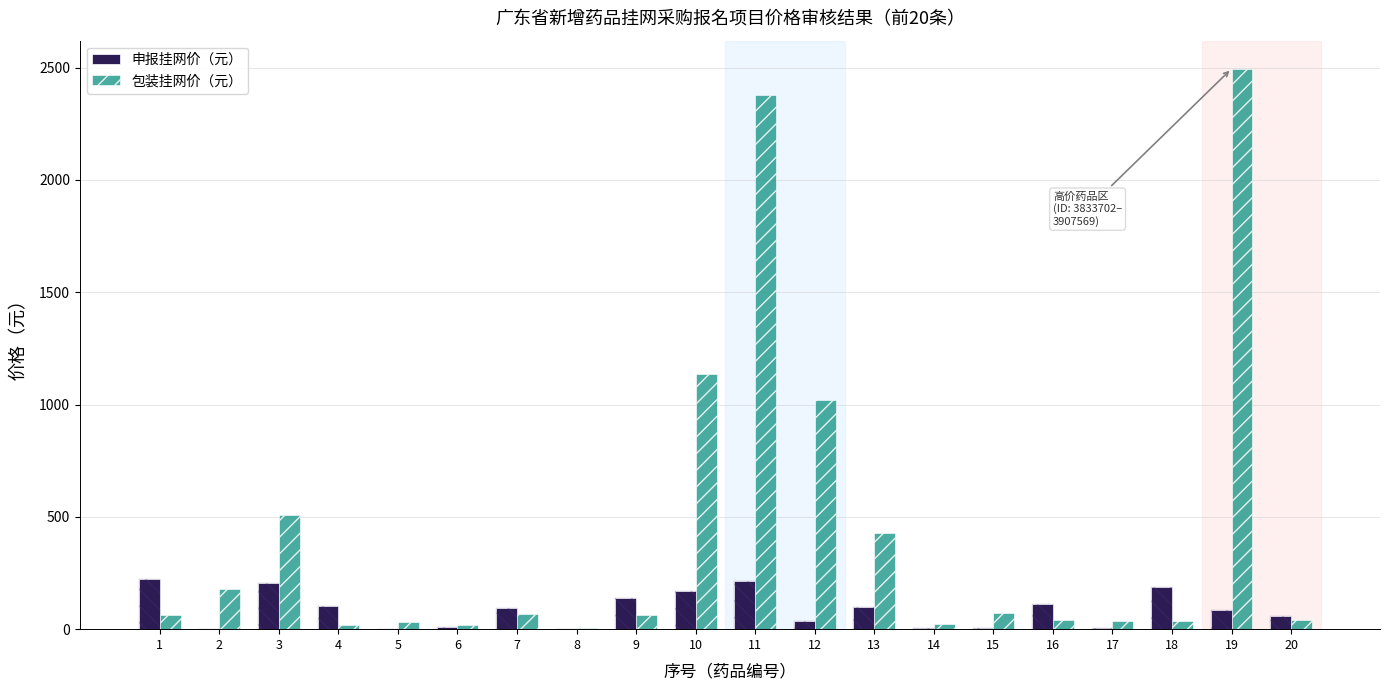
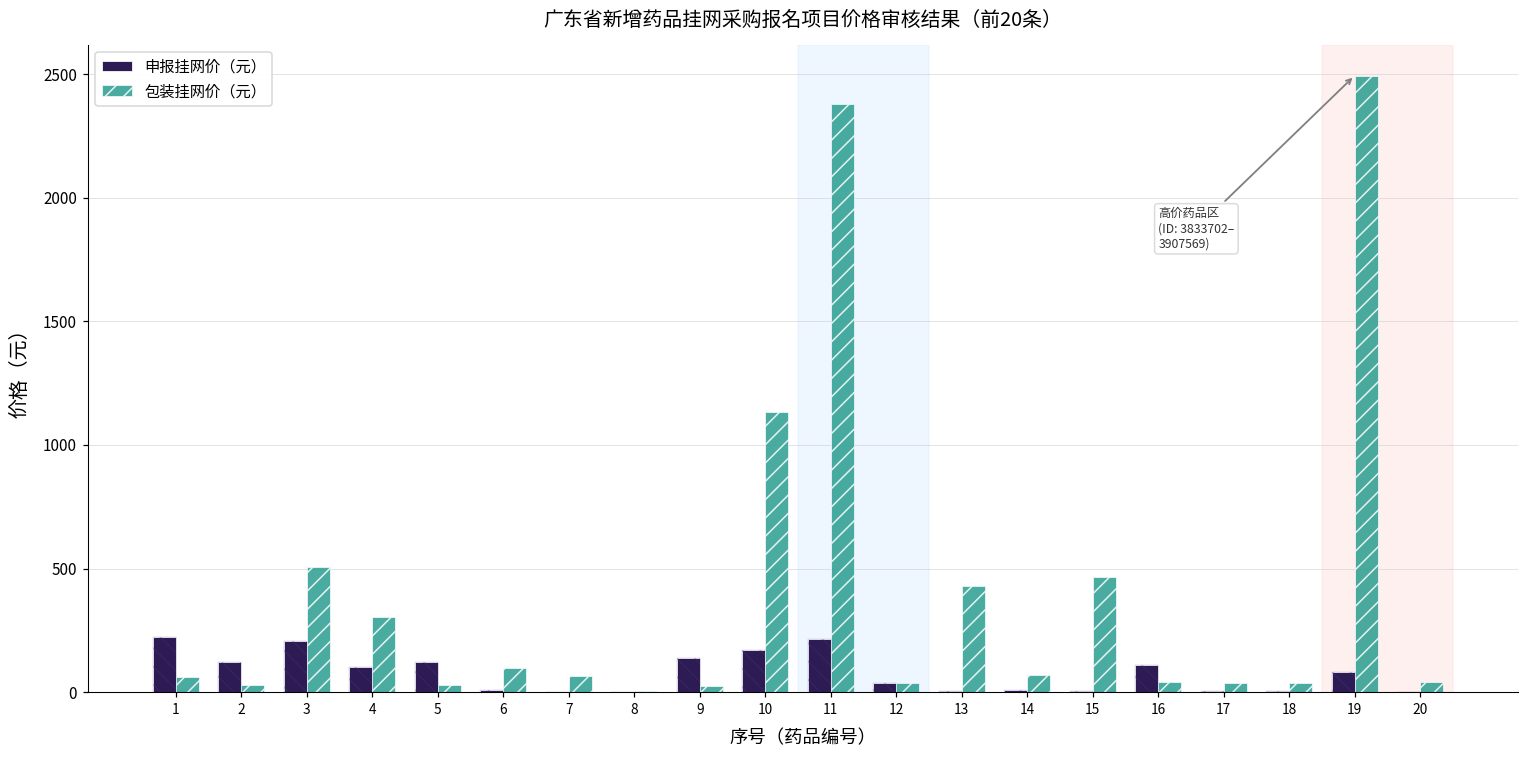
  {
    "申报挂网价（元）": {
      "1": 220,
-     "2": 0,
+     "2": 120,
      "3": 210,
      "4": 100,
-     "5": 0,
-     "7": 90,
+     "5": 120,
+     "7": 0,
      "9": 140,
      "10": 170,
      "11": 220,
      "12": 40,
-     "13": 100,
+     "13": 0,
      "16": 110,
-     "18": 190,
+     "18": 0,
      "19": 80,
-     "20": 60
+     "20": 0
    },
    "包装挂网价（元）": {
      "1": 60,
-     "2": 180,
+     "2": 30,
      "3": 510,
-     "4": 20,
+     "4": 300,
      "5": 30,
-     "6": 20,
+     "6": 100,
      "7": 70,
-     "9": 60,
+     "9": 20,
      "10": 1140,
      "11": 2380,
-     "12": 1020,
+     "12": 40,
      "13": 430,
-     "14": 20,
-     "15": 70,
+     "14": 70,
+     "15": 470,
      "16": 40,
      "17": 40,
      "18": 40,
      "20": 40
    }
  }
